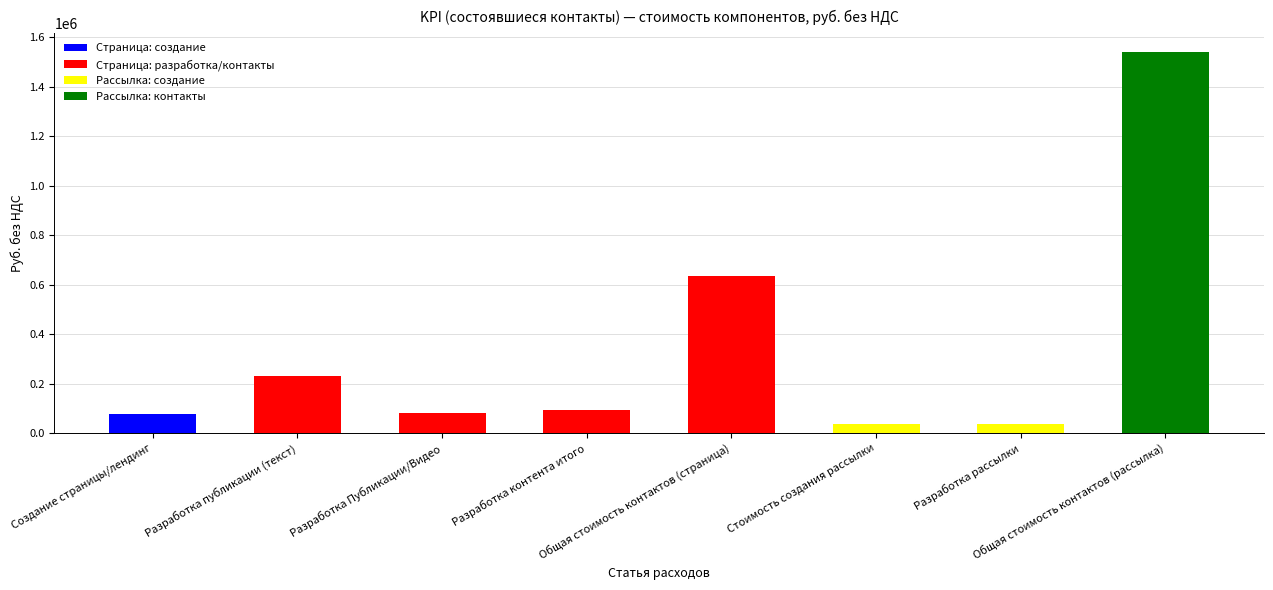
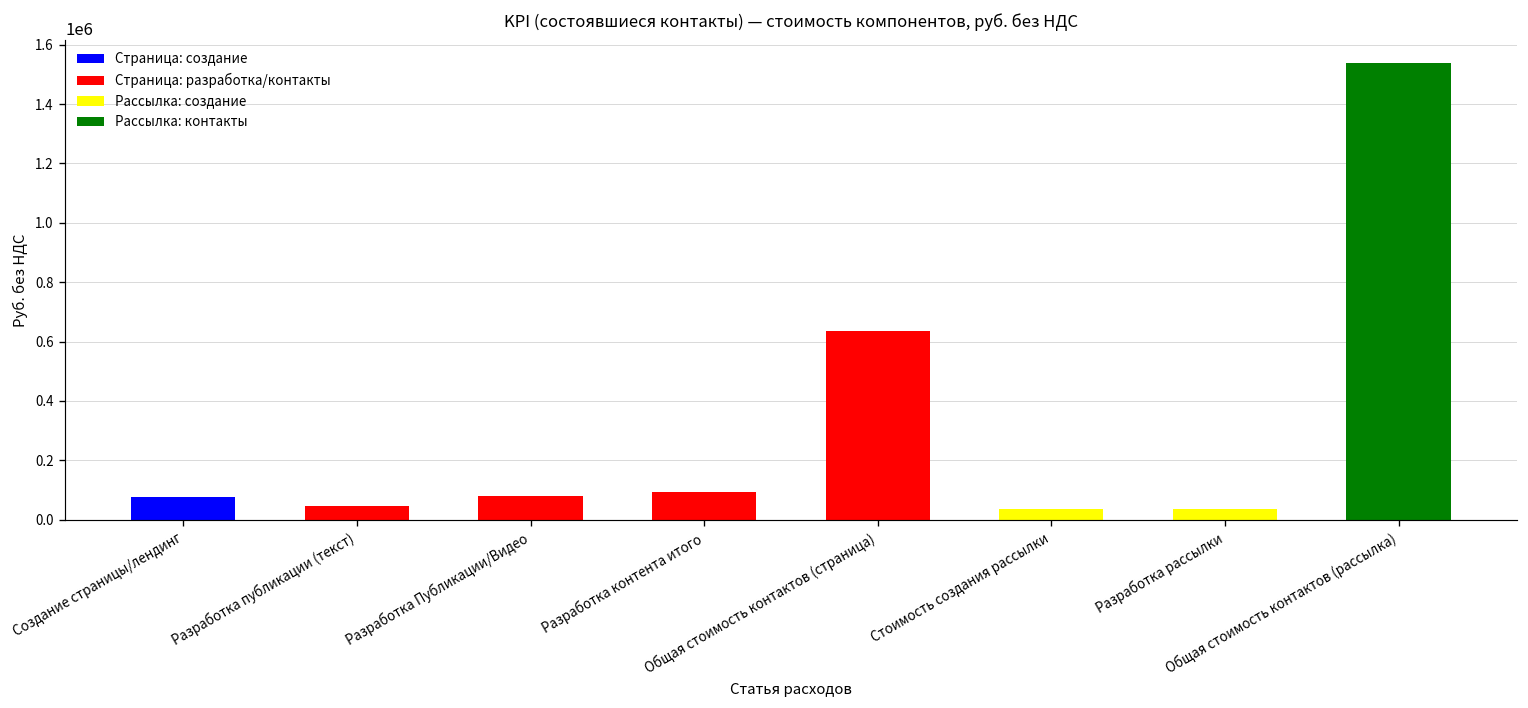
  {
    "Создание страницы/лендинг": 80000,
-   "Разработка публикации (текст)": 230000,
+   "Разработка публикации (текст)": 50000,
    "Разработка Публикации/Видео": 80000,
    "Разработка контента итого": 90000,
    "Общая стоимость контактов (страница)": 640000,
    "Стоимость создания рассылки": 40000,
    "Разработка рассылки": 40000,
    "Общая стоимость контактов (рассылка)": 1540000
  }
